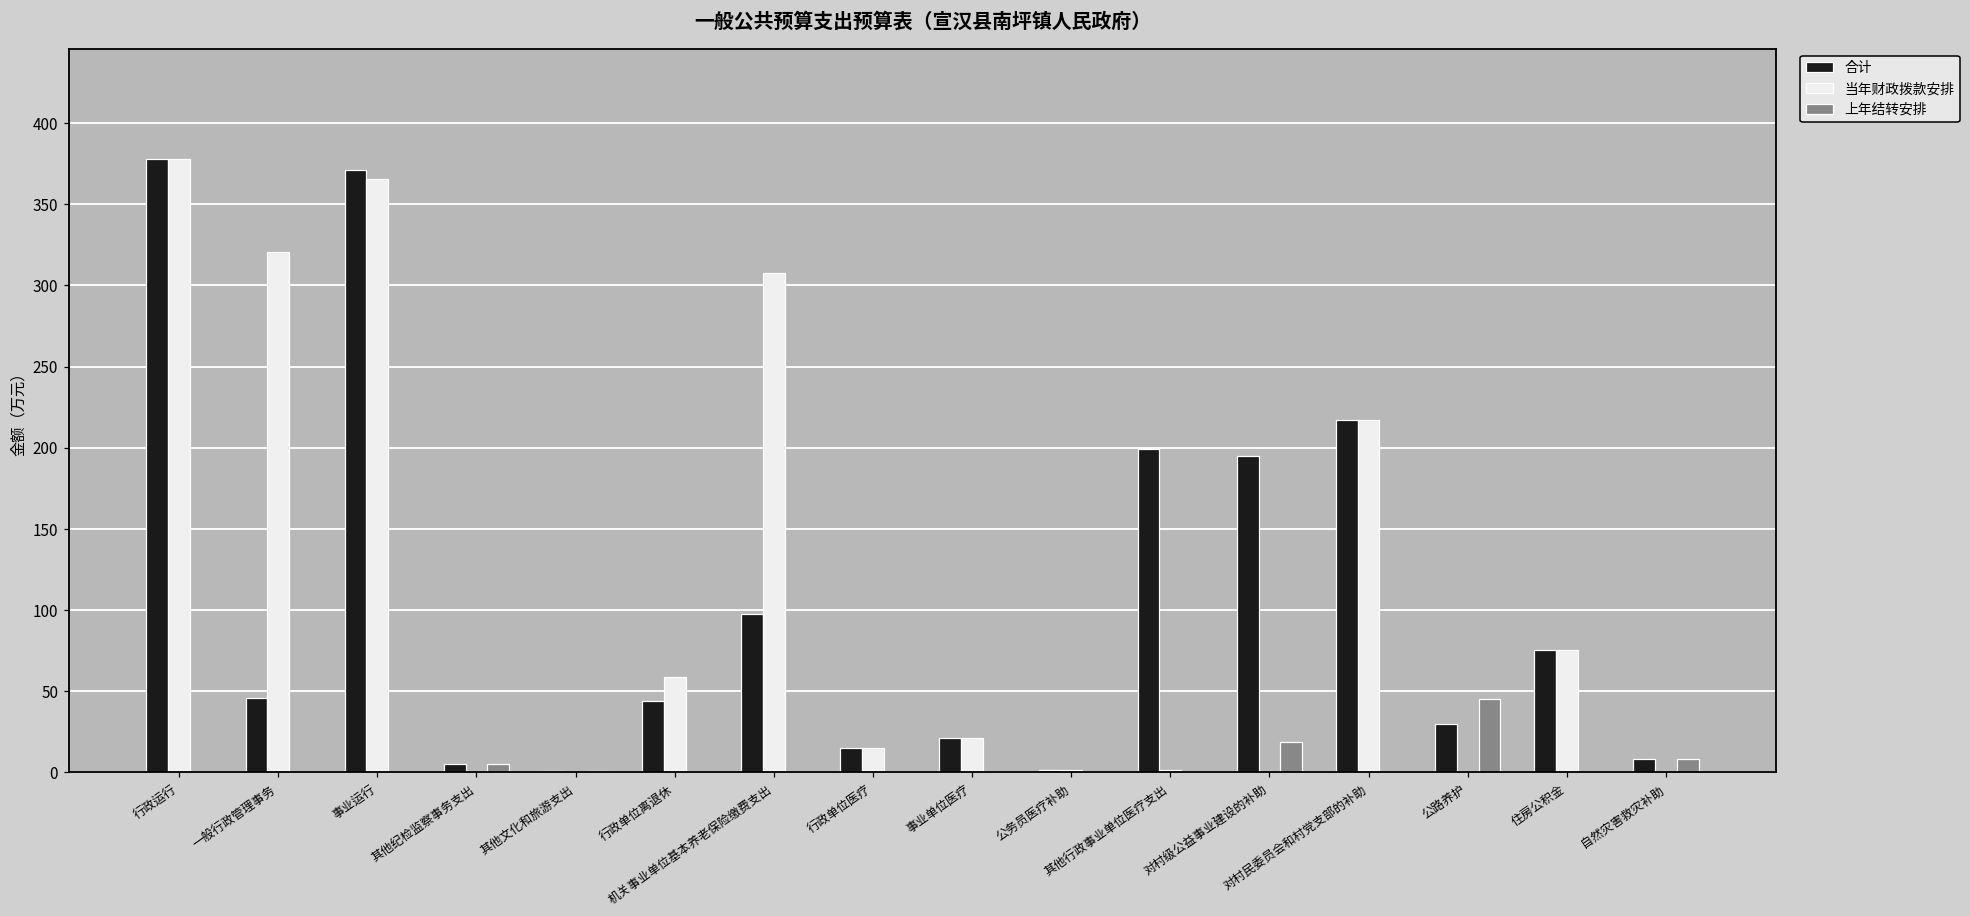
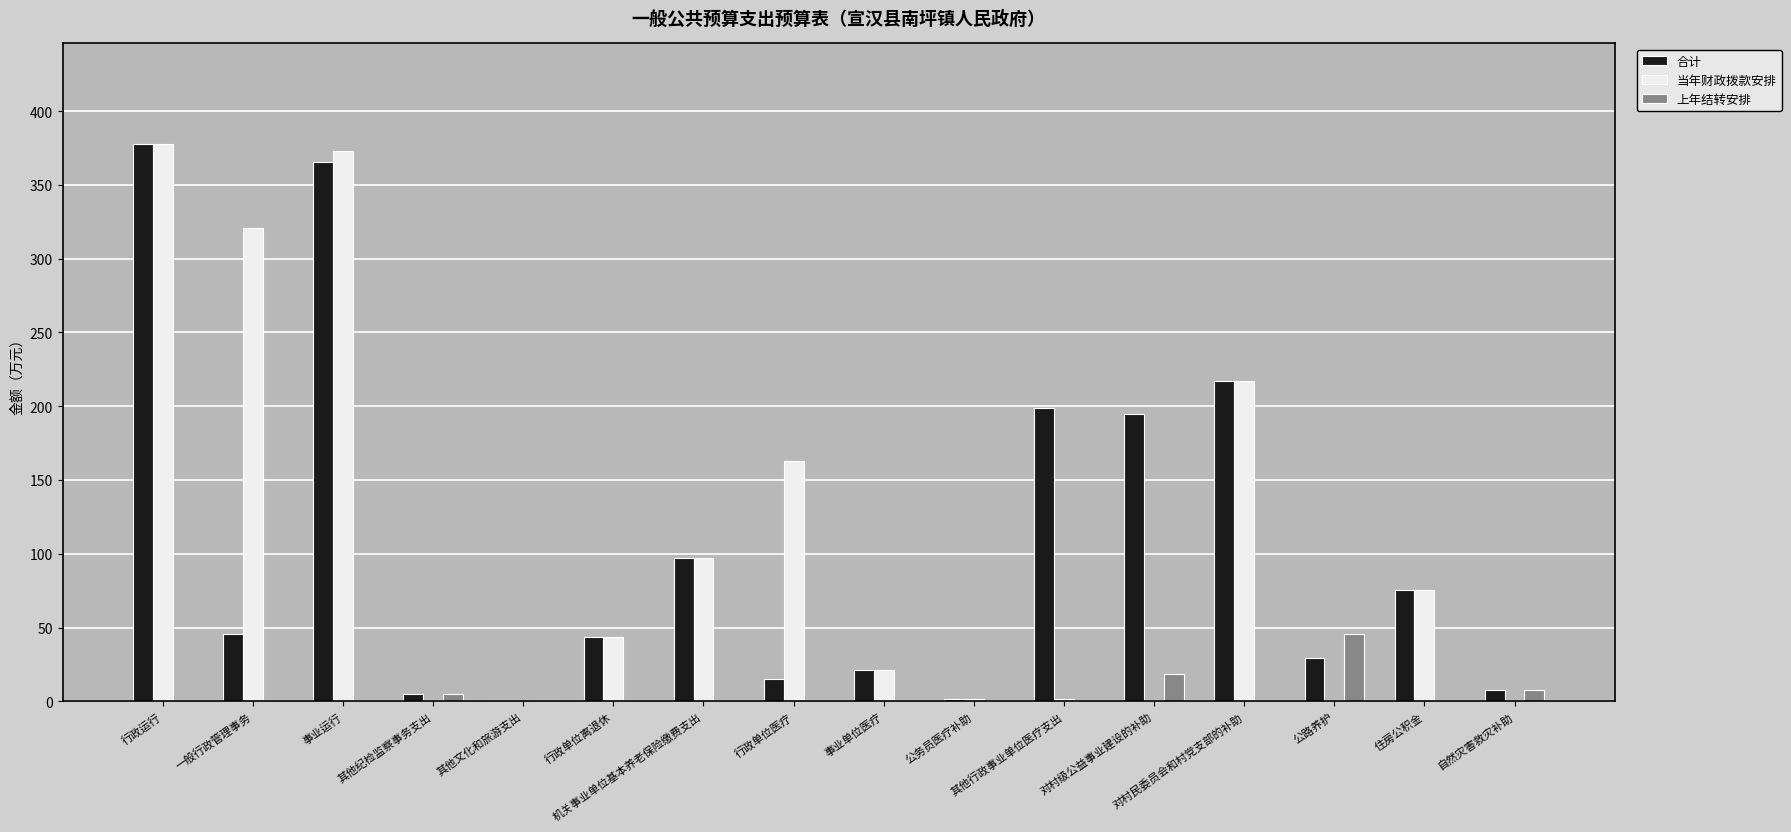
  {
    "合计": {
      "行政运行": 378,
      "一般行政管理事务": 46,
-     "事业运行": 371,
+     "事业运行": 366,
      "其他纪检监察事务支出": 5,
      "行政单位离退休": 44,
      "机关事业单位基本养老保险缴费支出": 97,
      "行政单位医疗": 15,
      "事业单位医疗": 21,
      "其他行政事业单位医疗支出": 199,
      "对村级公益事业建设的补助": 195,
      "对村民委员会和村党支部的补助": 217,
      "公路养护": 29,
      "住房公积金": 76,
      "自然灾害救灾补助": 8
    },
    "当年财政拨款安排": {
      "行政运行": 378,
      "一般行政管理事务": 321,
-     "事业运行": 366,
+     "事业运行": 373,
      "其他纪检监察事务支出": 0,
      "其他文化和旅游支出": 0,
-     "行政单位离退休": 59,
-     "机关事业单位基本养老保险缴费支出": 308,
-     "行政单位医疗": 15,
+     "行政单位离退休": 44,
+     "机关事业单位基本养老保险缴费支出": 97,
+     "行政单位医疗": 163,
      "事业单位医疗": 21,
      "对村级公益事业建设的补助": 0,
      "对村民委员会和村党支部的补助": 217,
      "公路养护": 0,
      "住房公积金": 76,
      "自然灾害救灾补助": 0
    },
    "上年结转安排": {
      "行政运行": 0,
      "一般行政管理事务": 0,
      "事业运行": 0,
      "其他纪检监察事务支出": 5,
      "行政单位离退休": 0,
      "机关事业单位基本养老保险缴费支出": 0,
      "行政单位医疗": 0,
      "事业单位医疗": 0,
      "公务员医疗补助": 0,
      "其他行政事业单位医疗支出": 0,
      "对村级公益事业建设的补助": 18,
      "对村民委员会和村党支部的补助": 0,
      "公路养护": 45,
      "住房公积金": 0,
      "自然灾害救灾补助": 8
    }
  }
